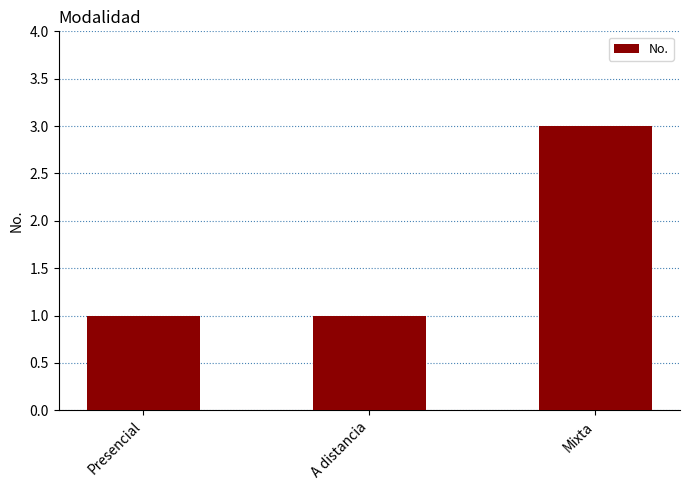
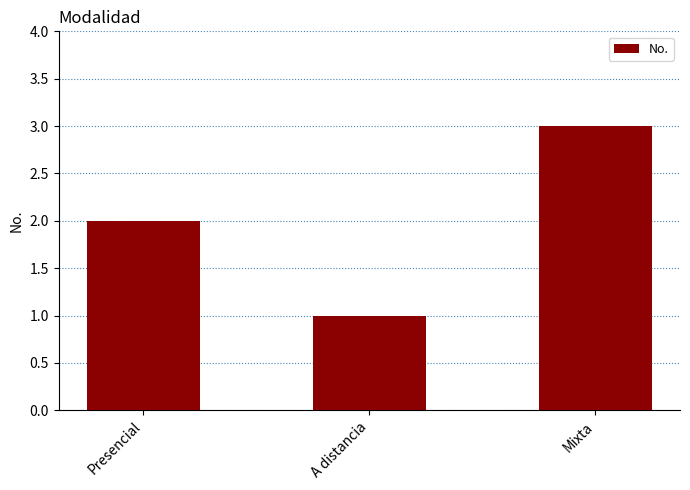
  {
-   "Presencial": 1,
+   "Presencial": 2,
    "A distancia": 1,
    "Mixta": 3
  }
